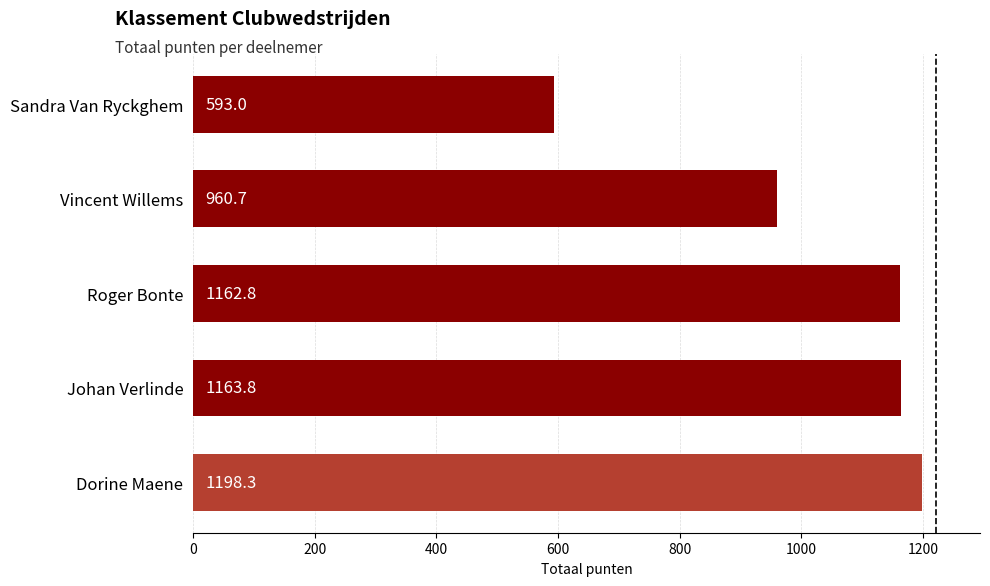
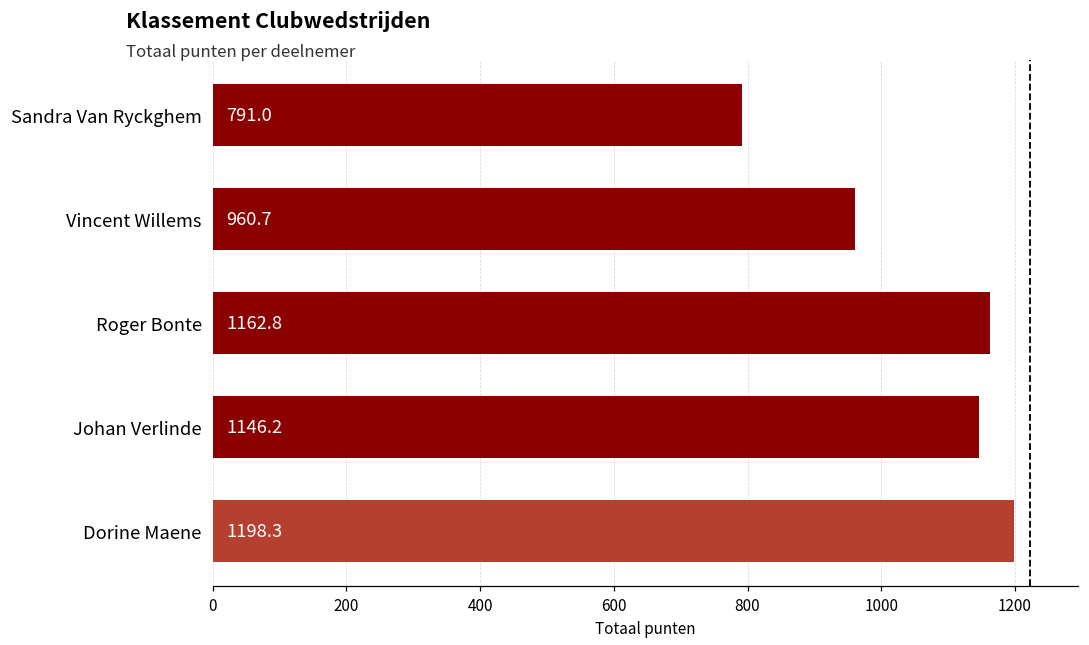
  {
-   "Sandra Van Ryckghem": 593.0,
+   "Sandra Van Ryckghem": 791.0,
    "Vincent Willems": 960.7,
    "Roger Bonte": 1162.8,
-   "Johan Verlinde": 1163.8,
+   "Johan Verlinde": 1146.2,
    "Dorine Maene": 1198.3
  }
